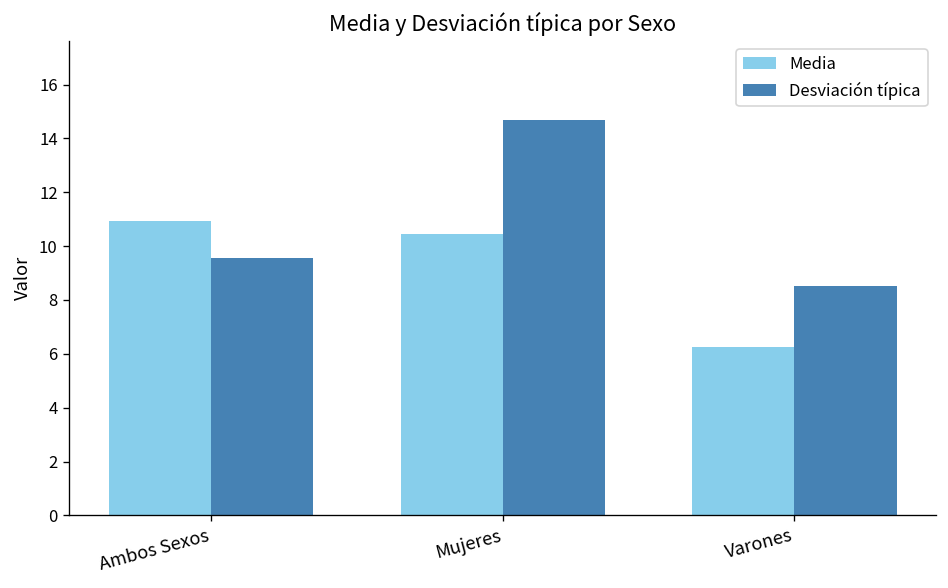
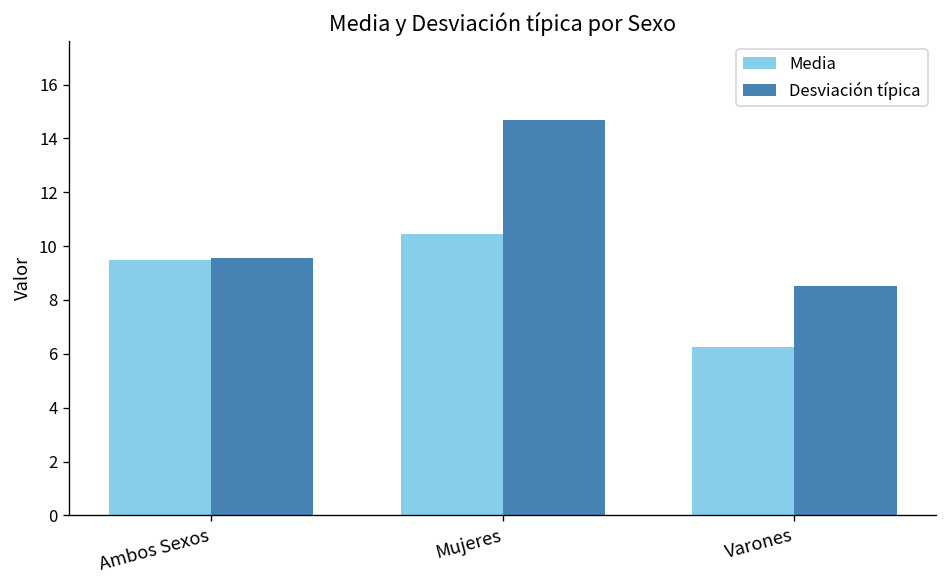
  {
    "Media": {
-     "Ambos Sexos": 10.9,
+     "Ambos Sexos": 9.5,
      "Mujeres": 10.5,
      "Varones": 6.3
    },
    "Desviación típica": {
      "Ambos Sexos": 9.6,
      "Mujeres": 14.7,
      "Varones": 8.5
    }
  }
